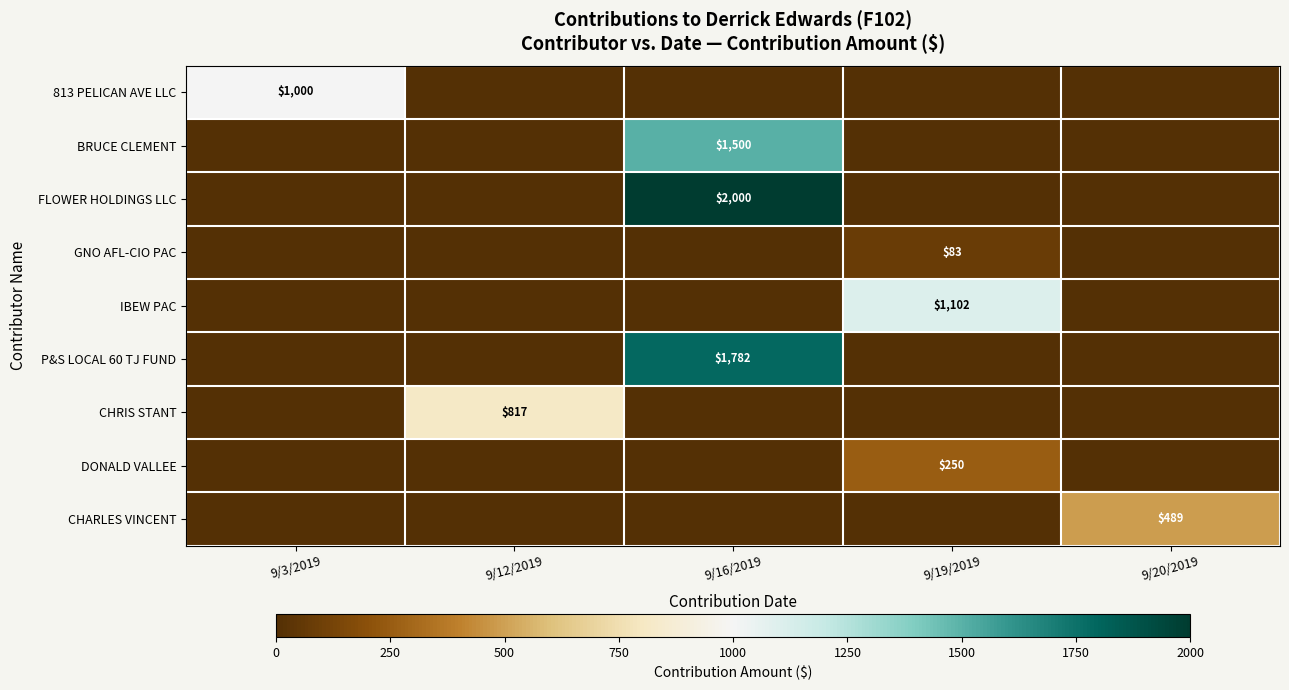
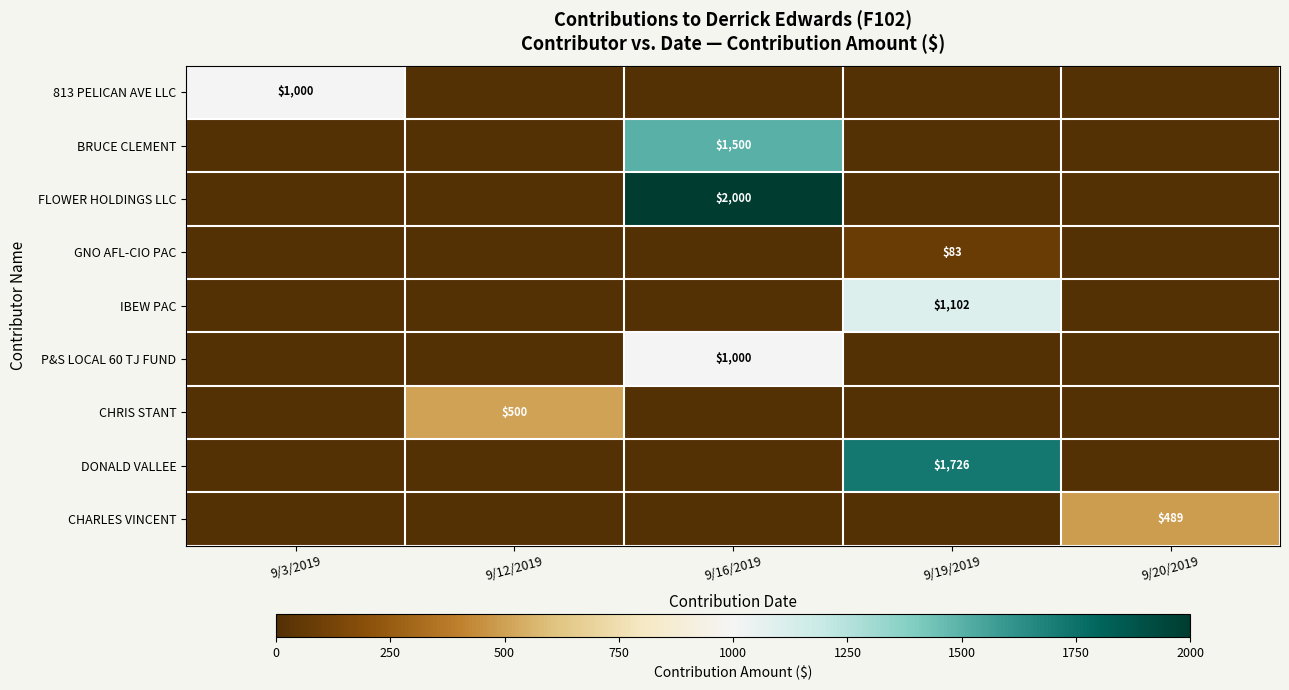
  {
    "813 PELICAN AVE LLC": {
      "9/3/2019": "$1,000"
    },
    "BRUCE CLEMENT": {
      "9/16/2019": "$1,500"
    },
    "FLOWER HOLDINGS LLC": {
      "9/16/2019": "$2,000"
    },
    "GNO AFL-CIO PAC": {
      "9/19/2019": "$83"
    },
    "IBEW PAC": {
      "9/19/2019": "$1,102"
    },
    "P&S LOCAL 60 TJ FUND": {
-     "9/16/2019": "$1,782"
+     "9/16/2019": "$1,000"
    },
    "CHRIS STANT": {
-     "9/12/2019": "$817"
+     "9/12/2019": "$500"
    },
    "DONALD VALLEE": {
-     "9/19/2019": "$250"
+     "9/19/2019": "$1,726"
    },
    "CHARLES VINCENT": {
      "9/20/2019": "$489"
    }
  }
